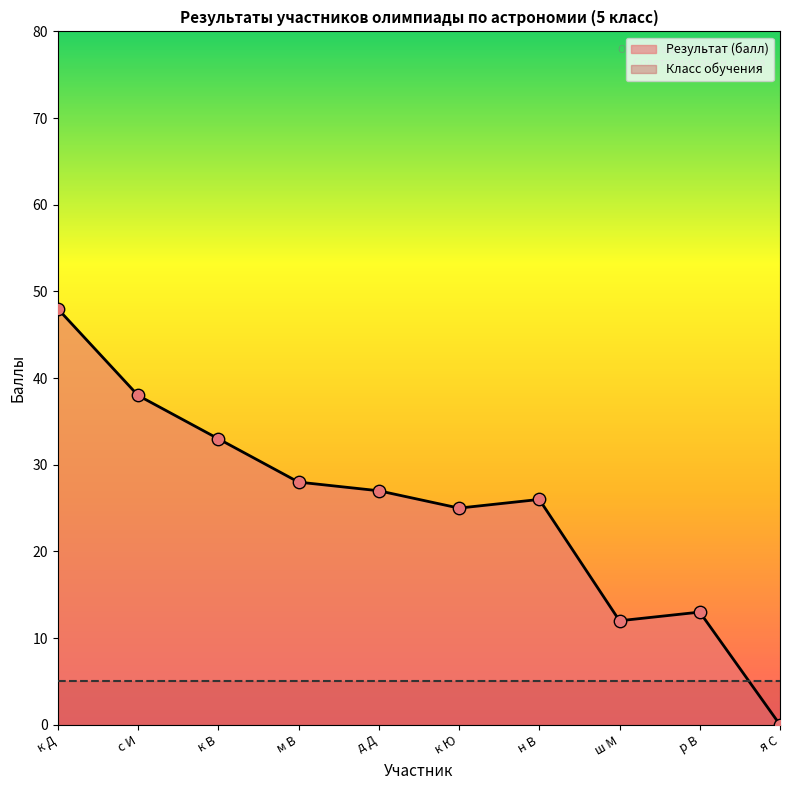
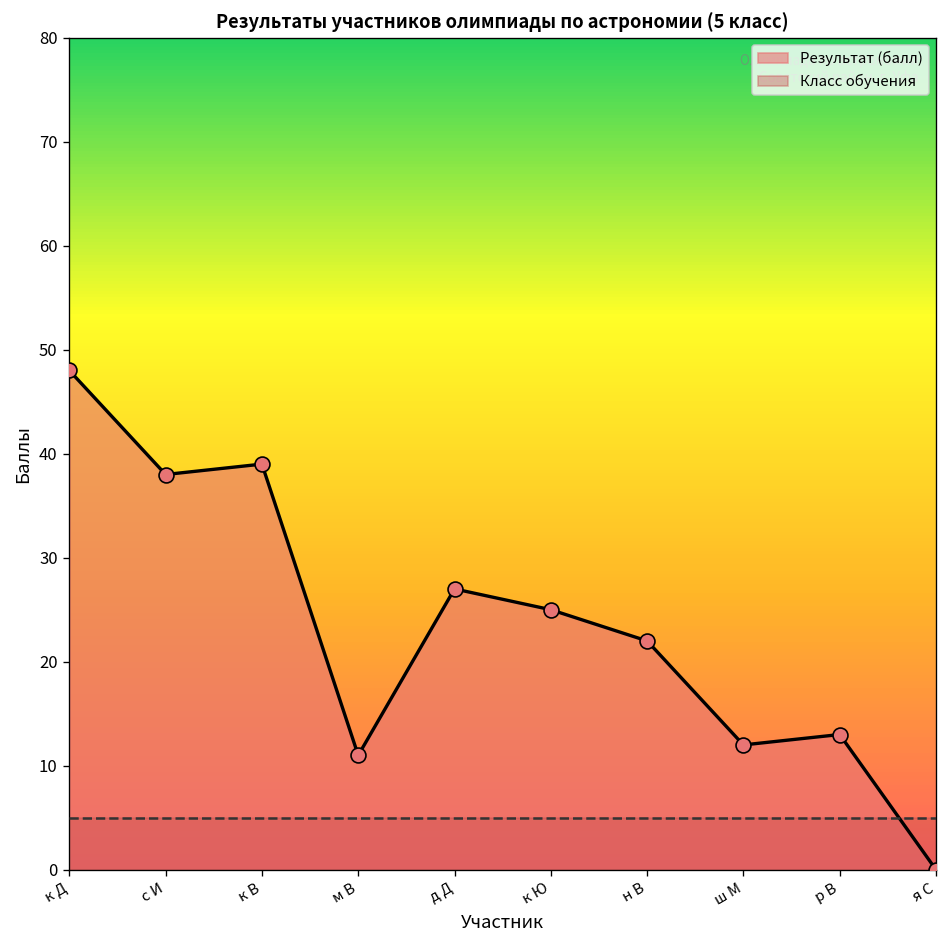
  {
    "Результат (балл)": {
      "к Д": 48,
      "с И": 38,
-     "к В": 33,
-     "м В": 28,
+     "к В": 39,
+     "м В": 11,
      "д Д": 27,
      "к Ю": 25,
-     "н В": 26,
+     "н В": 22,
      "ш М": 12,
      "р В": 13,
      "я С": 0
    },
    "Класс обучения": {
      "к Д": 5,
      "с И": 5,
      "к В": 5,
      "м В": 5,
      "д Д": 5,
      "к Ю": 5,
      "н В": 5,
      "ш М": 5,
      "р В": 5,
      "я С": 5
    }
  }
